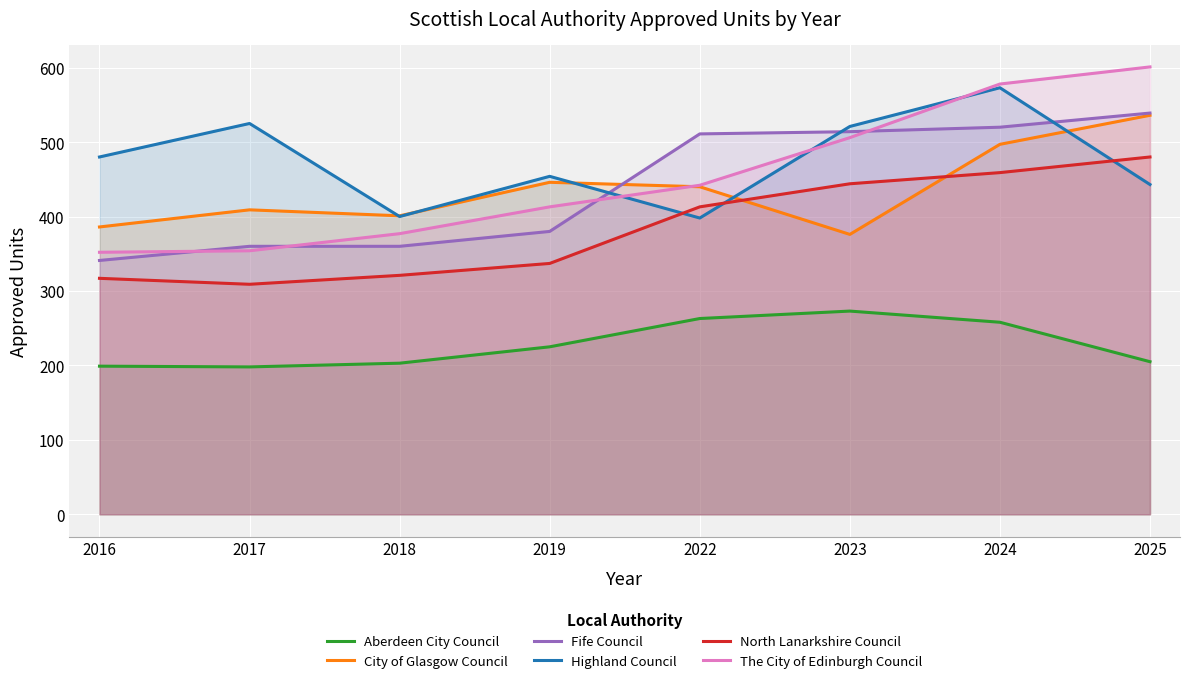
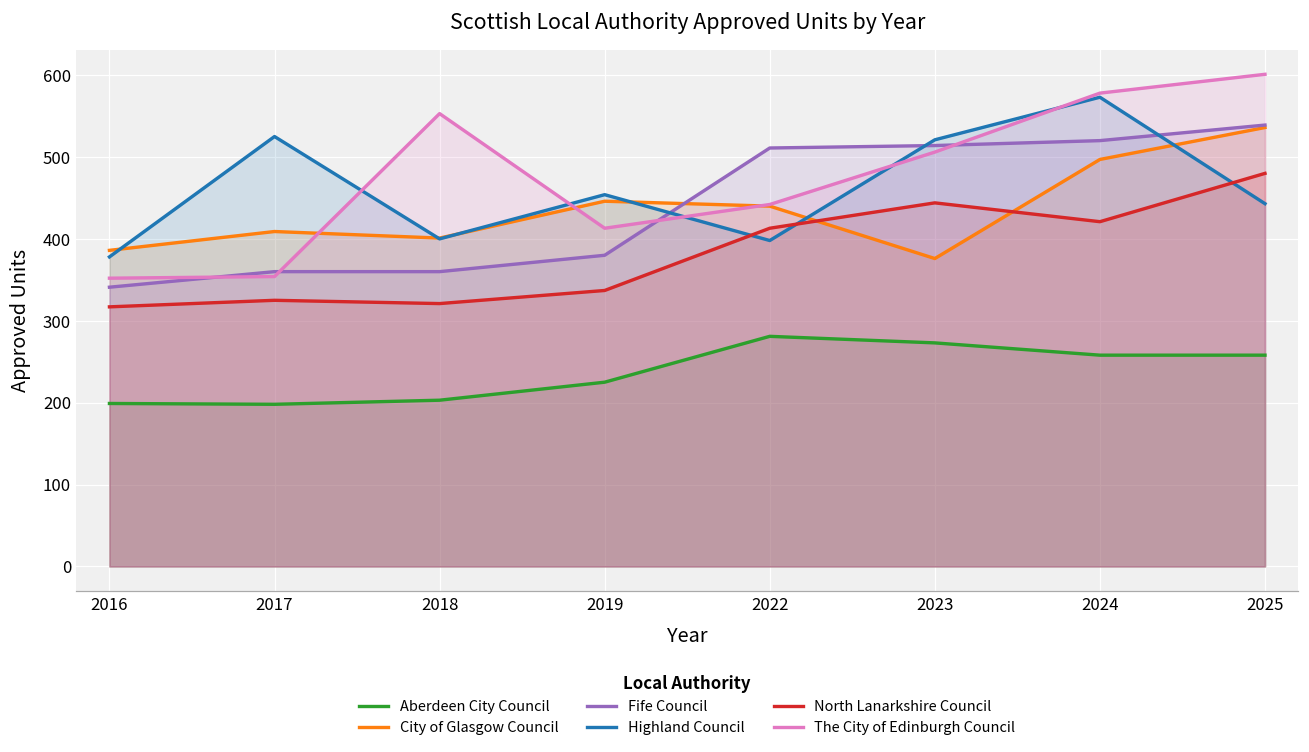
  {
    "Aberdeen City Council": {
      "2016": 200,
      "2017": 200,
      "2018": 200,
      "2019": 230,
-     "2022": 260,
+     "2022": 280,
      "2023": 270,
      "2024": 260,
-     "2025": 210
+     "2025": 260
    },
    "City of Glasgow Council": {
      "2016": 390,
      "2017": 410,
      "2019": 450,
      "2023": 380,
      "2024": 500
    },
    "Fife Council": {
      "2016": 340,
      "2017": 360,
      "2018": 360,
      "2019": 380,
      "2022": 510,
      "2023": 510,
      "2024": 520
    },
    "Highland Council": {
-     "2016": 480,
+     "2016": 380,
      "2017": 530,
      "2019": 450,
      "2022": 400,
      "2023": 520,
      "2024": 570,
      "2025": 440
    },
    "North Lanarkshire Council": {
      "2016": 320,
-     "2017": 310,
+     "2017": 330,
      "2018": 320,
      "2019": 340,
      "2022": 410,
      "2023": 440,
-     "2024": 460,
+     "2024": 420,
      "2025": 480
    },
    "The City of Edinburgh Council": {
      "2016": 350,
      "2017": 350,
-     "2018": 380,
+     "2018": 550,
      "2019": 410,
      "2023": 510,
      "2024": 580,
      "2025": 600
    }
  }
